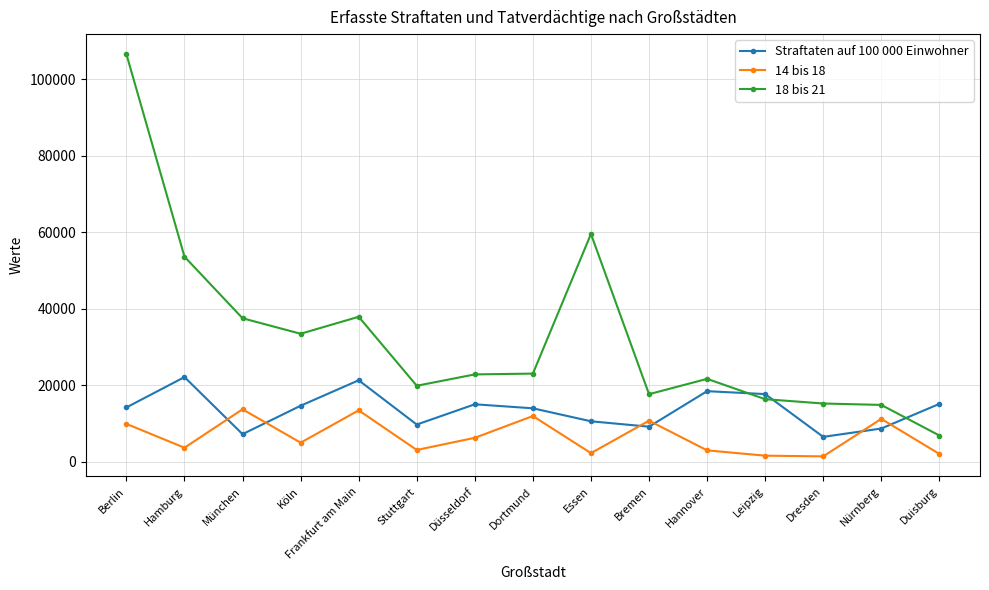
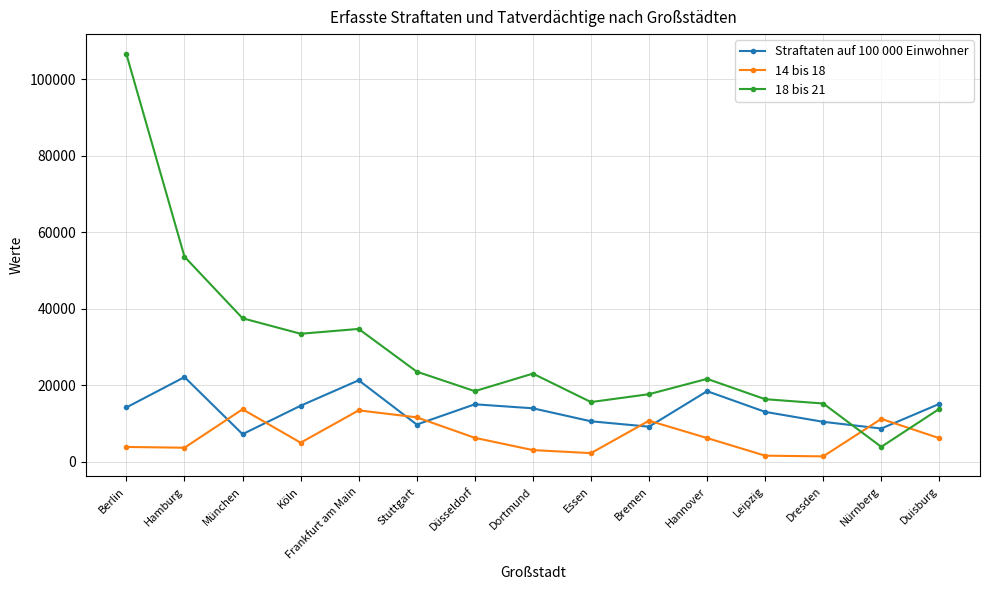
  {
    "Straftaten auf 100 000 Einwohner": {
      "Berlin": 14000,
      "Hamburg": 22000,
      "München": 7000,
      "Köln": 15000,
      "Frankfurt am Main": 21000,
      "Stuttgart": 10000,
      "Düsseldorf": 15000,
      "Dortmund": 14000,
      "Essen": 11000,
      "Bremen": 9000,
      "Hannover": 18000,
-     "Leipzig": 18000,
-     "Dresden": 6000,
+     "Leipzig": 13000,
+     "Dresden": 10000,
      "Nürnberg": 9000,
      "Duisburg": 15000
    },
    "14 bis 18": {
-     "Berlin": 10000,
+     "Berlin": 4000,
      "Hamburg": 4000,
      "München": 14000,
      "Köln": 5000,
      "Frankfurt am Main": 13000,
-     "Stuttgart": 3000,
+     "Stuttgart": 12000,
      "Düsseldorf": 6000,
-     "Dortmund": 12000,
+     "Dortmund": 3000,
      "Essen": 2000,
      "Bremen": 11000,
-     "Hannover": 3000,
+     "Hannover": 6000,
      "Leipzig": 2000,
      "Dresden": 1000,
      "Nürnberg": 11000,
-     "Duisburg": 2000
+     "Duisburg": 6000
    },
    "18 bis 21": {
      "Berlin": 107000,
      "Hamburg": 54000,
      "München": 37000,
      "Köln": 33000,
-     "Frankfurt am Main": 38000,
-     "Stuttgart": 20000,
-     "Düsseldorf": 23000,
+     "Frankfurt am Main": 35000,
+     "Stuttgart": 24000,
+     "Düsseldorf": 18000,
      "Dortmund": 23000,
-     "Essen": 60000,
+     "Essen": 16000,
      "Bremen": 18000,
      "Hannover": 22000,
      "Leipzig": 16000,
      "Dresden": 15000,
-     "Nürnberg": 15000,
-     "Duisburg": 7000
+     "Nürnberg": 4000,
+     "Duisburg": 14000
    }
  }
